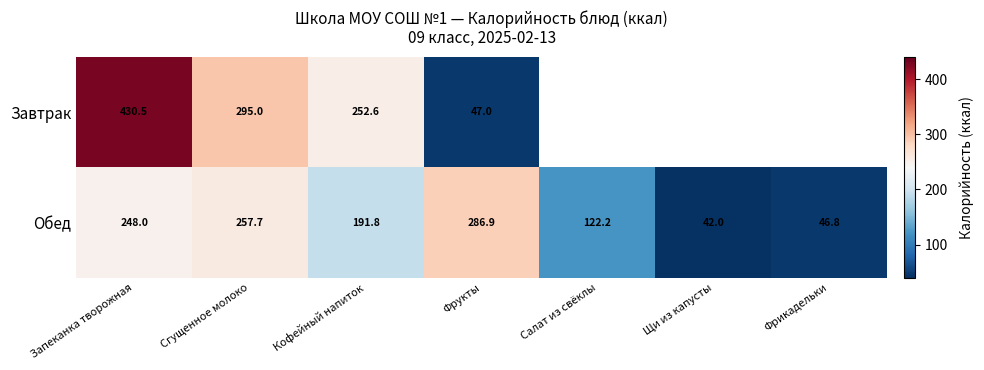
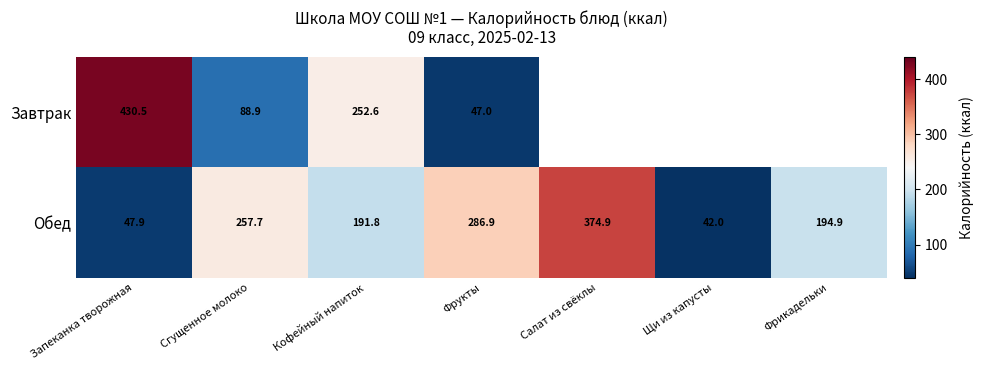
  {
    "Завтрак": {
      "Запеканка творожная": 430.5,
-     "Сгущенное молоко": 295.0,
+     "Сгущенное молоко": 88.9,
      "Кофейный напиток": 252.6,
      "Фрукты": 47.0
    },
    "Обед": {
-     "Запеканка творожная": 248.0,
+     "Запеканка творожная": 47.9,
      "Сгущенное молоко": 257.7,
      "Кофейный напиток": 191.8,
      "Фрукты": 286.9,
-     "Салат из свёклы": 122.2,
+     "Салат из свёклы": 374.9,
      "Щи из капусты": 42.0,
-     "Фрикадельки": 46.8
+     "Фрикадельки": 194.9
    }
  }
